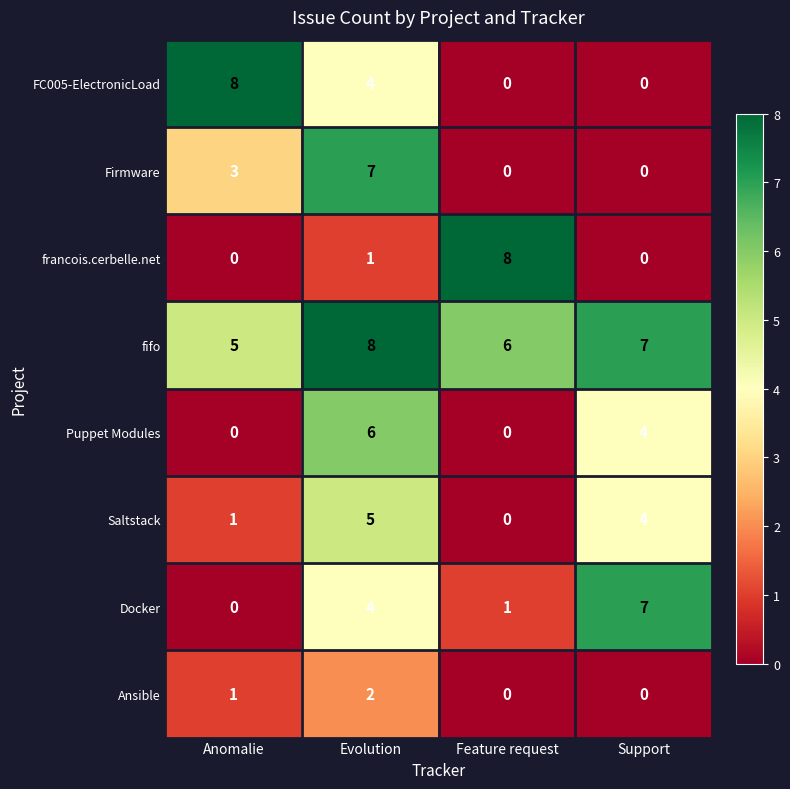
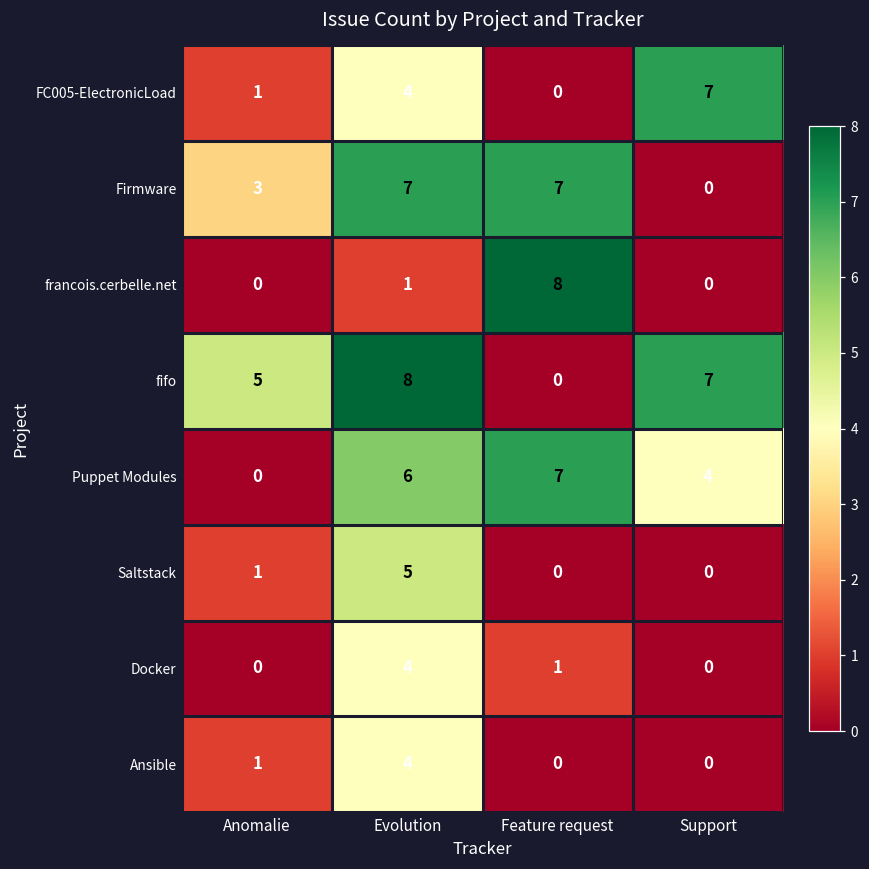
  {
    "FC005-ElectronicLoad": {
-     "Anomalie": 8,
+     "Anomalie": 1,
      "Evolution": 4,
      "Feature request": 0,
-     "Support": 0
+     "Support": 7
    },
    "Firmware": {
      "Anomalie": 3,
      "Evolution": 7,
-     "Feature request": 0,
+     "Feature request": 7,
      "Support": 0
    },
    "francois.cerbelle.net": {
      "Anomalie": 0,
      "Evolution": 1,
      "Feature request": 8,
      "Support": 0
    },
    "fifo": {
      "Anomalie": 5,
      "Evolution": 8,
-     "Feature request": 6,
+     "Feature request": 0,
      "Support": 7
    },
    "Puppet Modules": {
      "Anomalie": 0,
      "Evolution": 6,
-     "Feature request": 0,
+     "Feature request": 7,
      "Support": 4
    },
    "Saltstack": {
      "Anomalie": 1,
      "Evolution": 5,
      "Feature request": 0,
-     "Support": 4
+     "Support": 0
    },
    "Docker": {
      "Anomalie": 0,
      "Evolution": 4,
      "Feature request": 1,
-     "Support": 7
+     "Support": 0
    },
    "Ansible": {
      "Anomalie": 1,
-     "Evolution": 2,
+     "Evolution": 4,
      "Feature request": 0,
      "Support": 0
    }
  }
